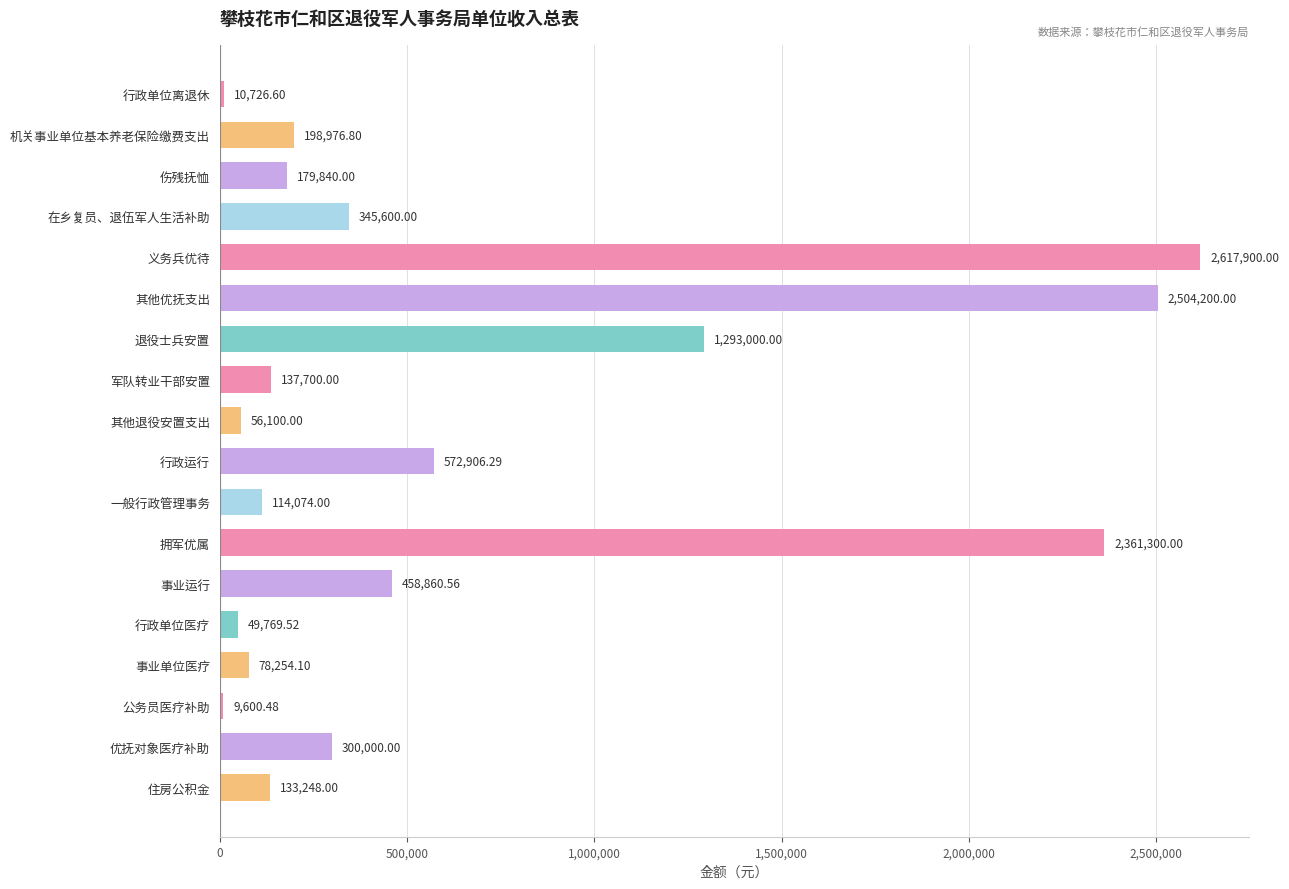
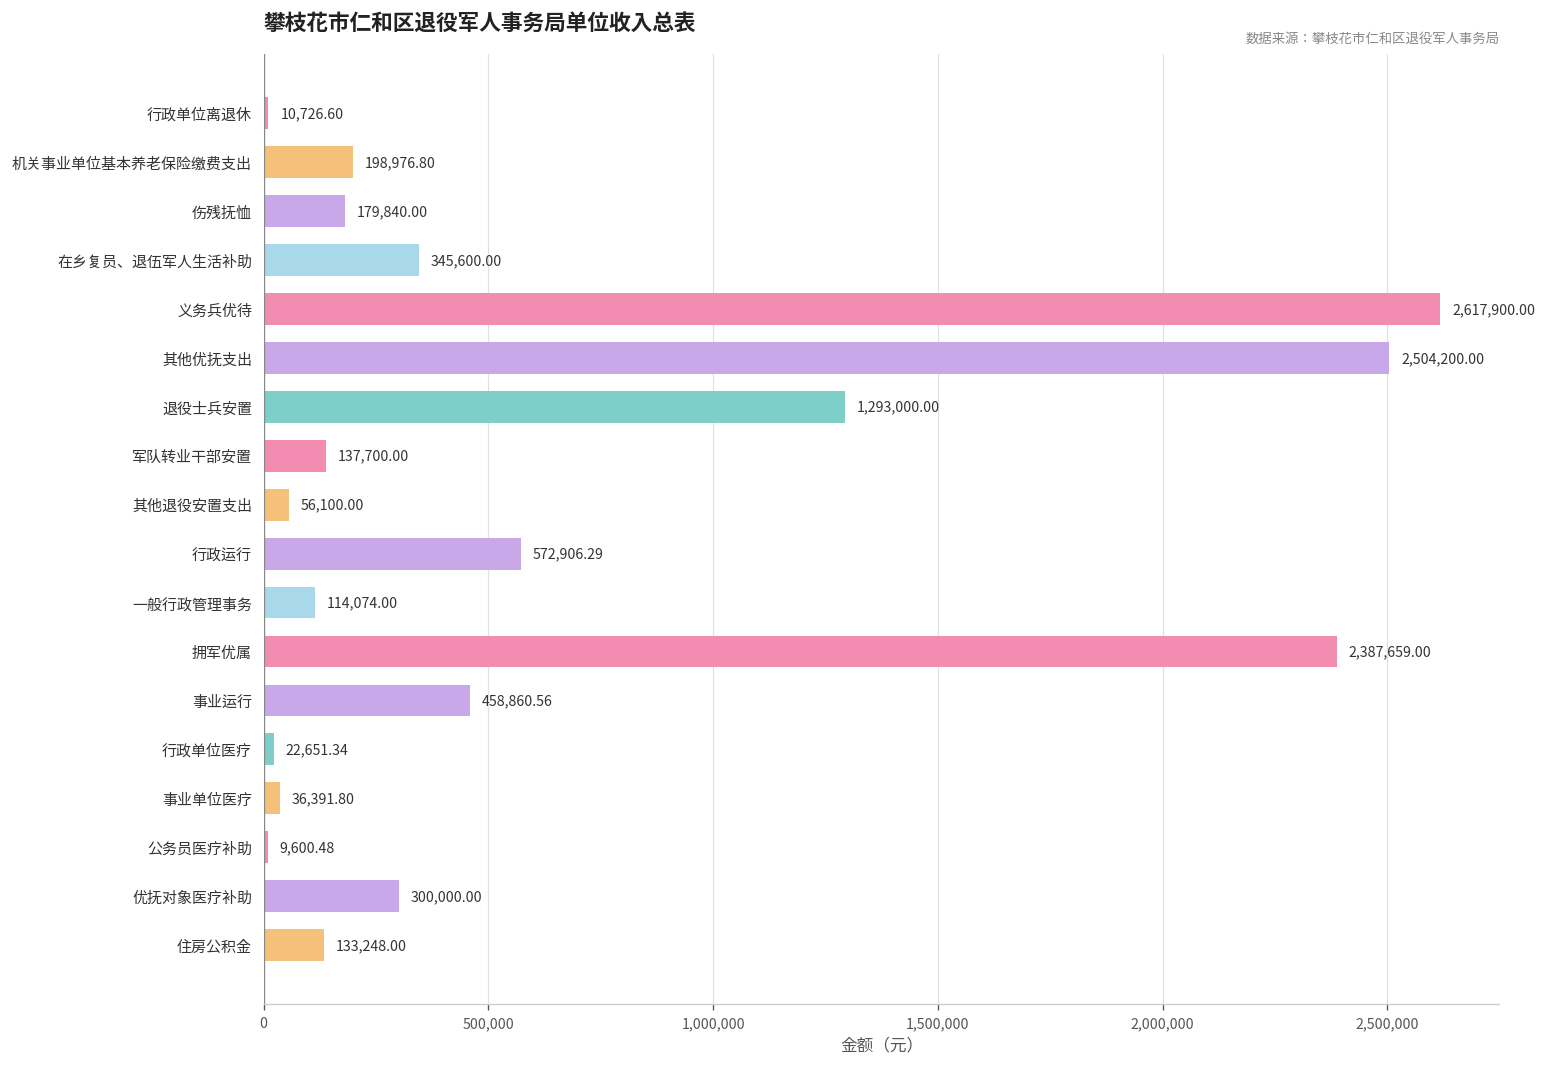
  {
    "行政单位离退休": "10,726.60",
    "机关事业单位基本养老保险缴费支出": "198,976.80",
    "伤残抚恤": "179,840.00",
    "在乡复员、退伍军人生活补助": "345,600.00",
    "义务兵优待": "2,617,900.00",
    "其他优抚支出": "2,504,200.00",
    "退役士兵安置": "1,293,000.00",
    "军队转业干部安置": "137,700.00",
    "其他退役安置支出": "56,100.00",
    "行政运行": "572,906.29",
    "一般行政管理事务": "114,074.00",
-   "拥军优属": "2,361,300.00",
+   "拥军优属": "2,387,659.00",
    "事业运行": "458,860.56",
-   "行政单位医疗": "49,769.52",
-   "事业单位医疗": "78,254.10",
+   "行政单位医疗": "22,651.34",
+   "事业单位医疗": "36,391.80",
    "公务员医疗补助": "9,600.48",
    "优抚对象医疗补助": "300,000.00",
    "住房公积金": "133,248.00"
  }
